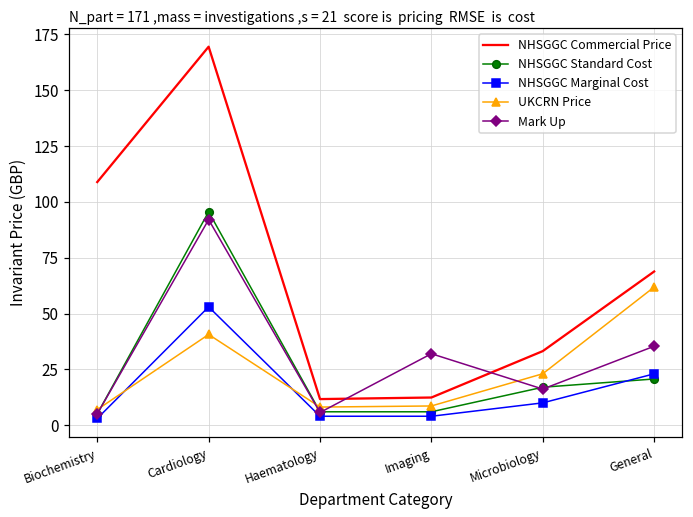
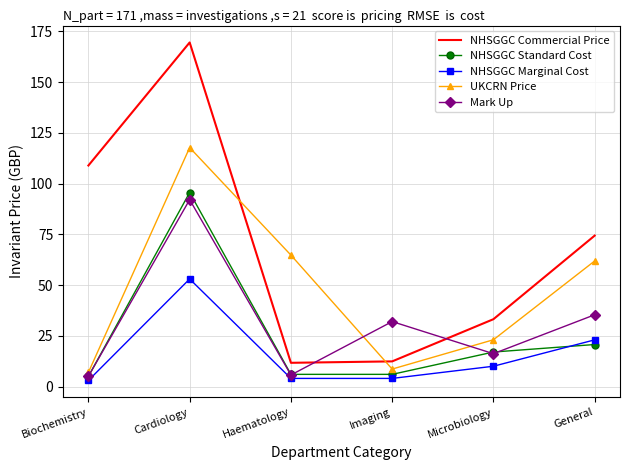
  {
    "NHSGGC Commercial Price": {
      "Biochemistry": 109,
      "Cardiology": 170,
      "Haematology": 12,
      "Imaging": 12,
      "Microbiology": 33,
-     "General": 69
+     "General": 74
    },
    "NHSGGC Standard Cost": {
      "Cardiology": 96,
      "Imaging": 6,
      "General": 21
    },
    "NHSGGC Marginal Cost": {
      "Biochemistry": 3,
      "Cardiology": 53,
      "Haematology": 4,
      "Imaging": 4,
      "Microbiology": 10,
      "General": 23
    },
    "UKCRN Price": {
      "Biochemistry": 7,
-     "Cardiology": 41,
-     "Haematology": 8,
+     "Cardiology": 118,
+     "Haematology": 65,
      "Imaging": 9,
      "Microbiology": 23,
      "General": 62
    },
    "Mark Up": {
      "Cardiology": 92,
      "Imaging": 32,
      "General": 35
    }
  }
